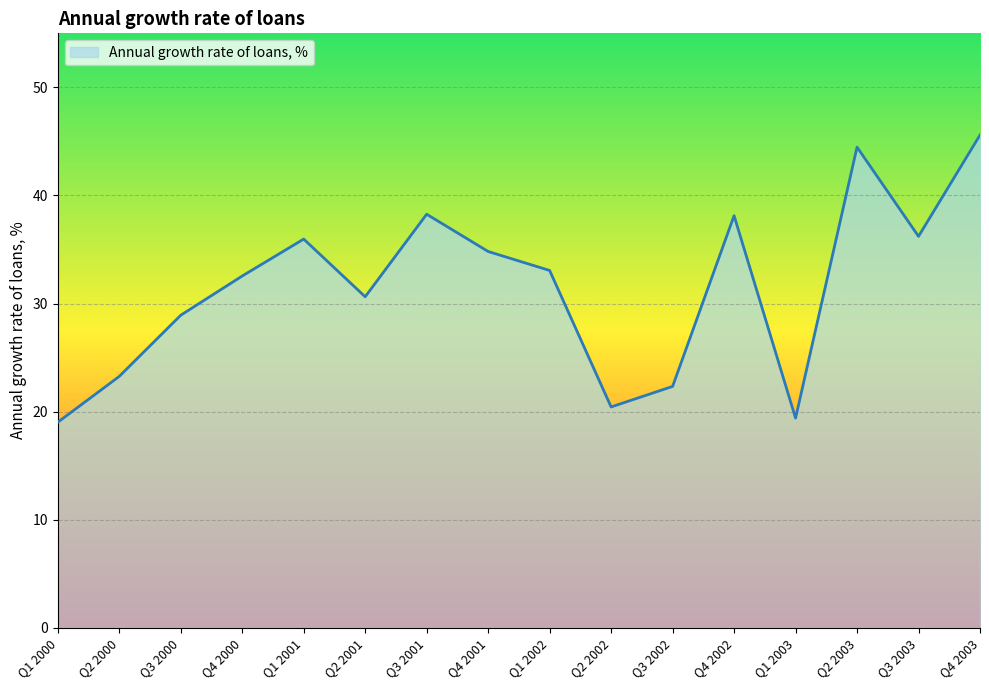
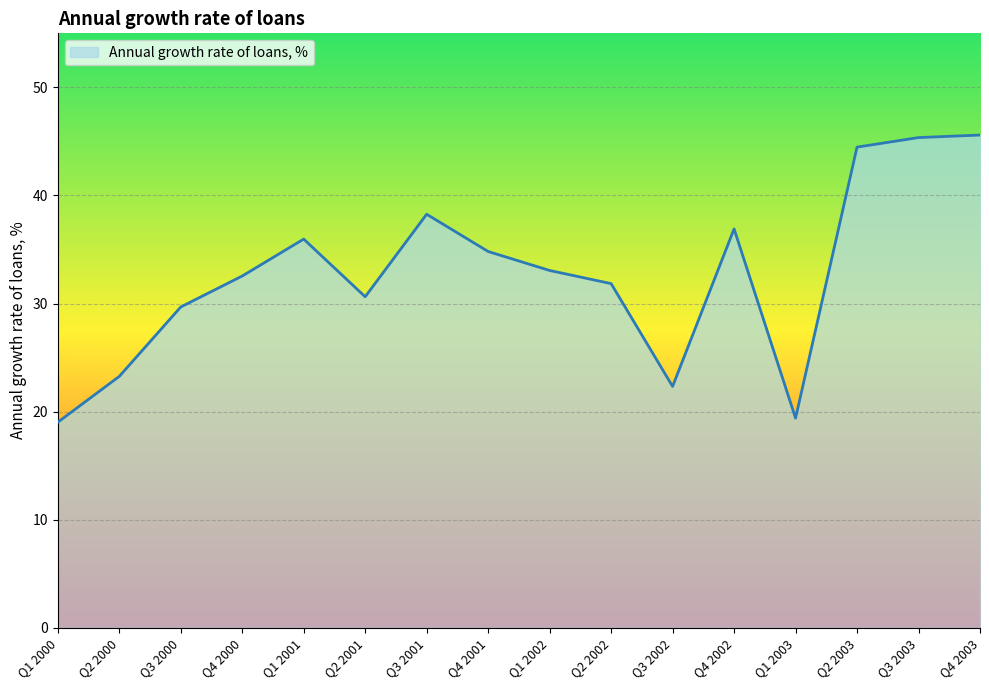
  {
    "Q1 2000": 19.0,
    "Q2 2000": 23.3,
-   "Q3 2000": 28.9,
+   "Q3 2000": 29.7,
    "Q4 2000": 32.5,
    "Q1 2001": 36.0,
    "Q2 2001": 30.6,
    "Q3 2001": 38.3,
    "Q4 2001": 34.8,
    "Q1 2002": 33.1,
-   "Q2 2002": 20.4,
+   "Q2 2002": 31.8,
    "Q3 2002": 22.3,
-   "Q4 2002": 38.1,
+   "Q4 2002": 36.9,
    "Q1 2003": 19.4,
    "Q2 2003": 44.5,
-   "Q3 2003": 36.2,
+   "Q3 2003": 45.4,
    "Q4 2003": 45.6
  }
